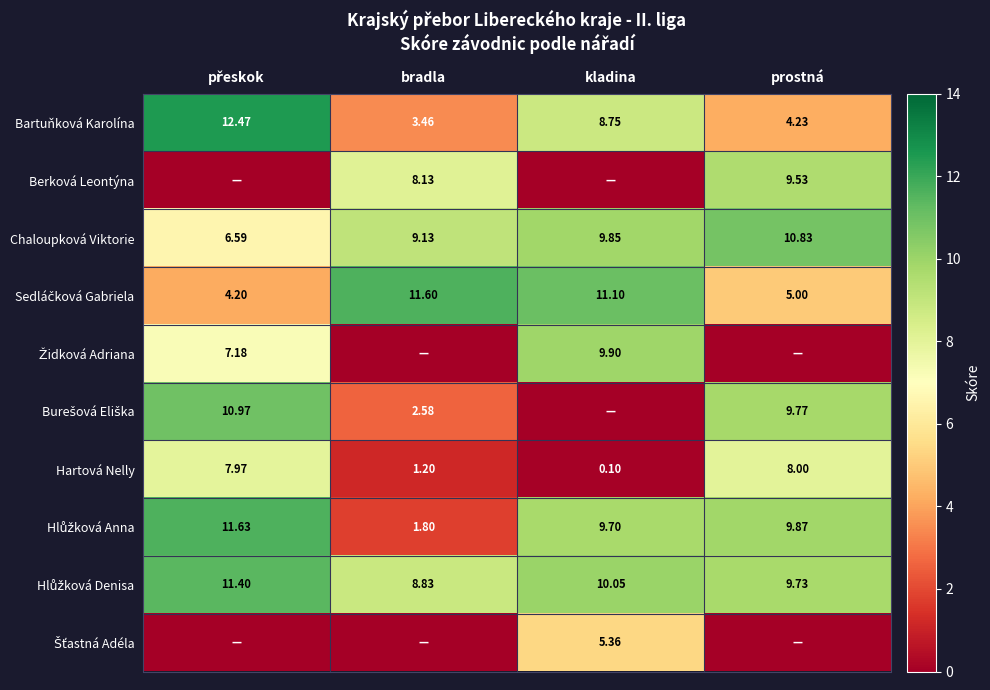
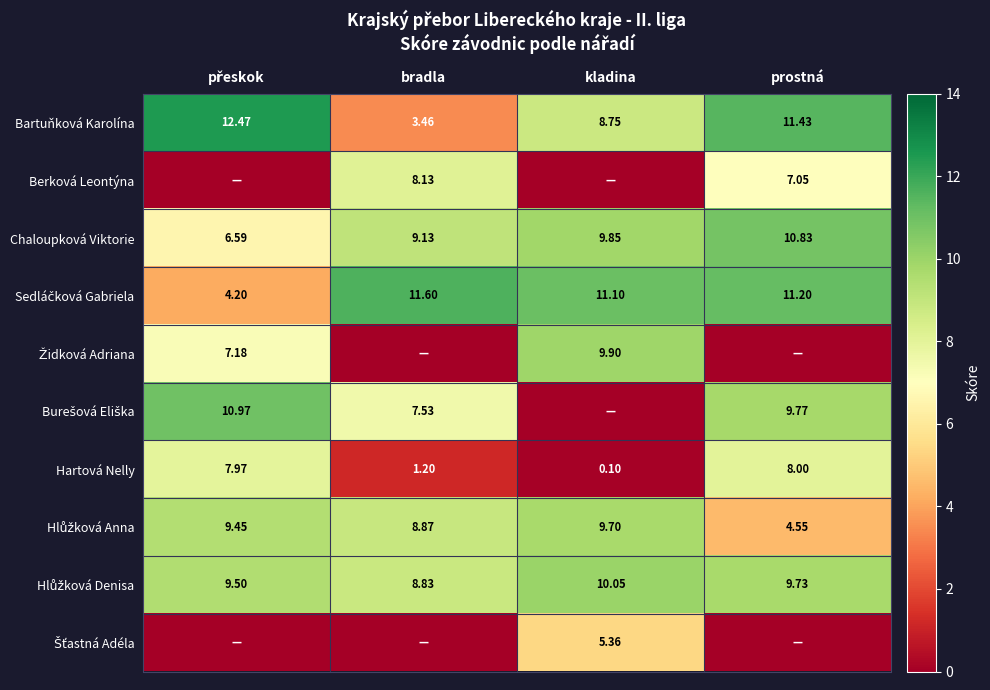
  {
    "Bartuňková Karolína": {
      "přeskok": 12.47,
      "bradla": 3.46,
      "kladina": 8.75,
-     "prostná": 4.23
+     "prostná": 11.43
    },
    "Berková Leontýna": {
      "bradla": 8.13,
-     "prostná": 9.53
+     "prostná": 7.05
    },
    "Chaloupková Viktorie": {
      "přeskok": 6.59,
      "bradla": 9.13,
      "kladina": 9.85,
      "prostná": 10.83
    },
    "Sedláčková Gabriela": {
      "přeskok": 4.20,
      "bradla": 11.60,
      "kladina": 11.10,
-     "prostná": 5.00
+     "prostná": 11.20
    },
    "Židková Adriana": {
      "přeskok": 7.18,
      "kladina": 9.90
    },
    "Burešová Eliška": {
      "přeskok": 10.97,
-     "bradla": 2.58,
+     "bradla": 7.53,
      "prostná": 9.77
    },
    "Hartová Nelly": {
      "přeskok": 7.97,
      "bradla": 1.20,
      "kladina": 0.10,
      "prostná": 8.00
    },
    "Hlůžková Anna": {
-     "přeskok": 11.63,
-     "bradla": 1.80,
+     "přeskok": 9.45,
+     "bradla": 8.87,
      "kladina": 9.70,
-     "prostná": 9.87
+     "prostná": 4.55
    },
    "Hlůžková Denisa": {
-     "přeskok": 11.40,
+     "přeskok": 9.50,
      "bradla": 8.83,
      "kladina": 10.05,
      "prostná": 9.73
    },
    "Šťastná Adéla": {
      "kladina": 5.36
    }
  }
